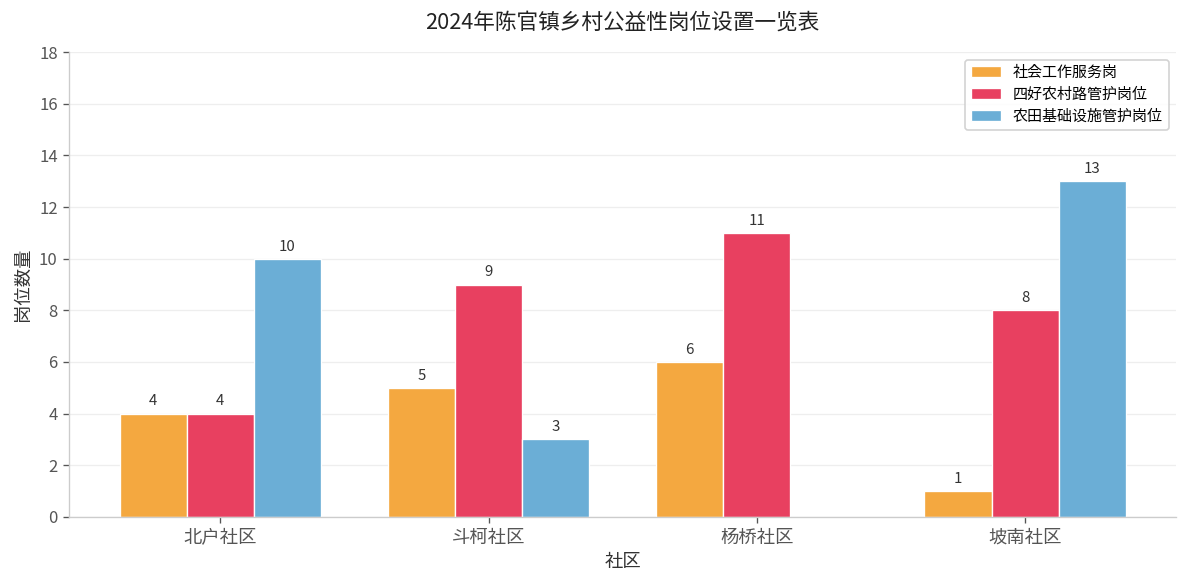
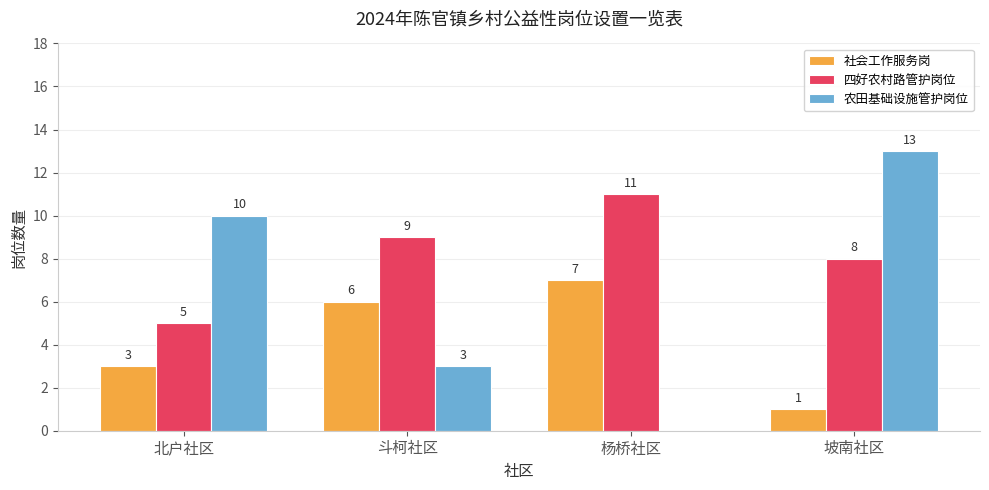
  {
    "社会工作服务岗": {
-     "北户社区": 4,
-     "斗柯社区": 5,
-     "杨桥社区": 6,
+     "北户社区": 3,
+     "斗柯社区": 6,
+     "杨桥社区": 7,
      "坡南社区": 1
    },
    "四好农村路管护岗位": {
-     "北户社区": 4,
+     "北户社区": 5,
      "斗柯社区": 9,
      "杨桥社区": 11,
      "坡南社区": 8
    },
    "农田基础设施管护岗位": {
      "北户社区": 10,
      "斗柯社区": 3,
      "坡南社区": 13
    }
  }
